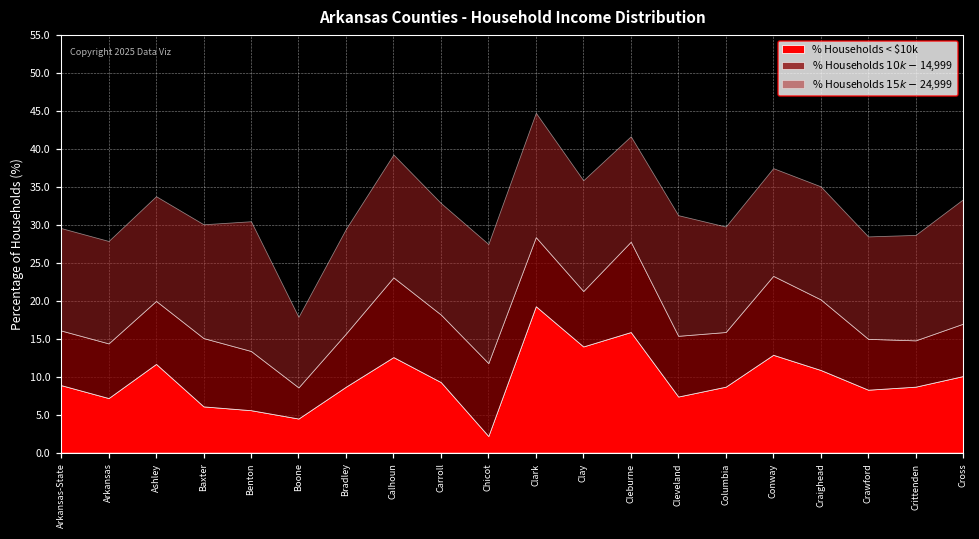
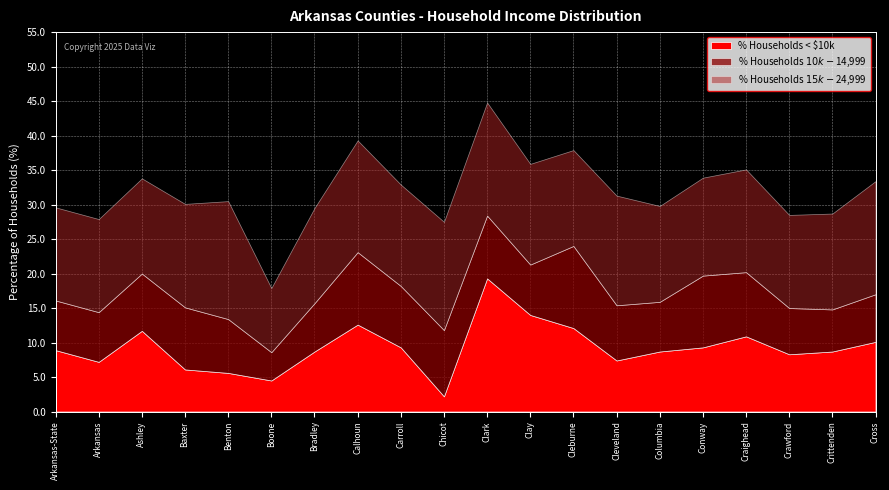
  {
    "% Households < $10k": {
      "Arkansas-State": 9,
      "Arkansas": 7,
      "Ashley": 12,
      "Baxter": 6,
      "Benton": 6,
      "Boone": 5,
      "Bradley": 9,
      "Calhoun": 13,
      "Carroll": 9,
      "Chicot": 2,
      "Clark": 19,
      "Clay": 14,
-     "Cleburne": 16,
+     "Cleburne": 12,
      "Cleveland": 7,
      "Columbia": 9,
-     "Conway": 13,
+     "Conway": 9,
      "Craighead": 11,
      "Crawford": 8,
      "Crittenden": 9,
      "Cross": 10
    }
  }
